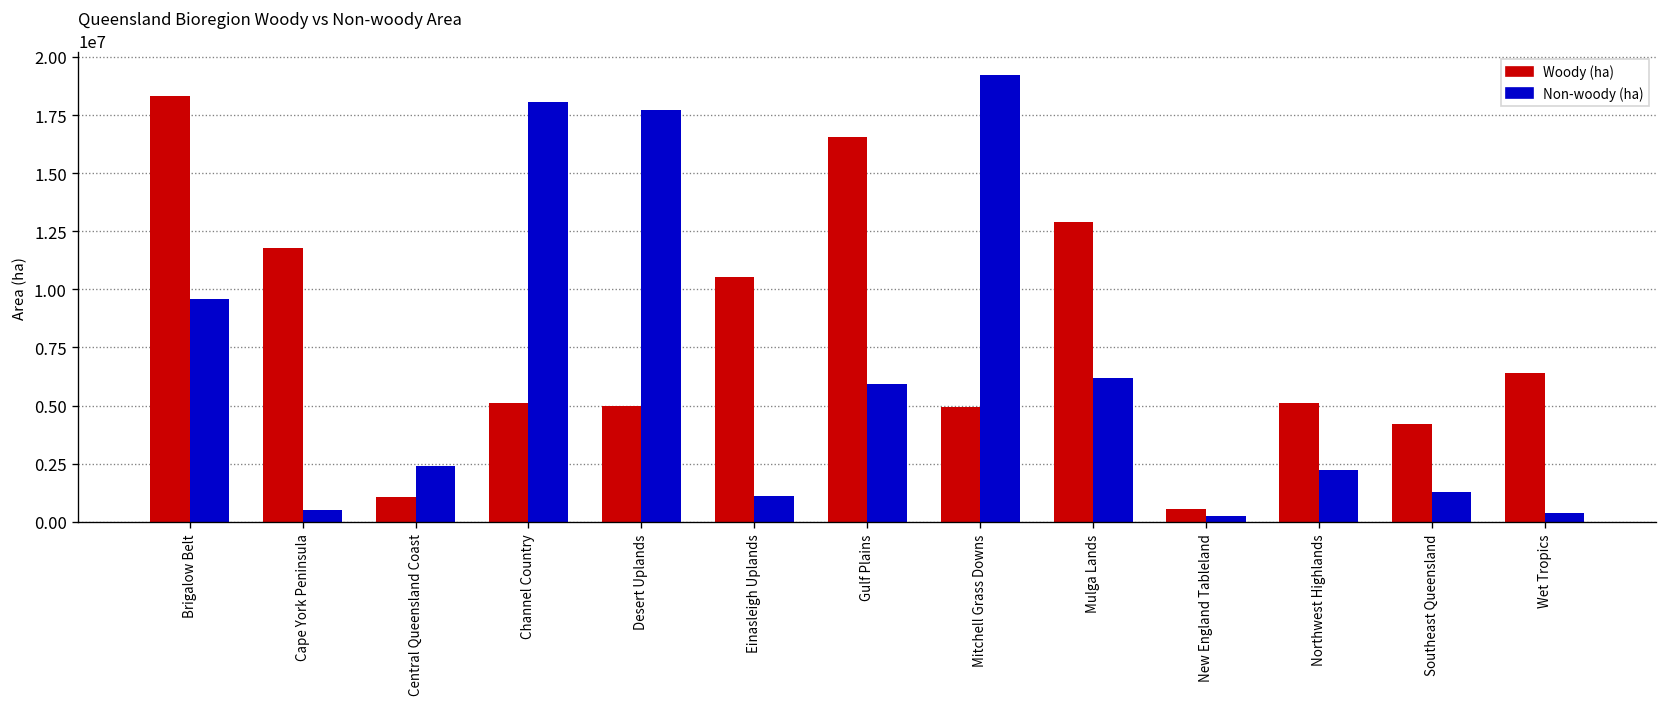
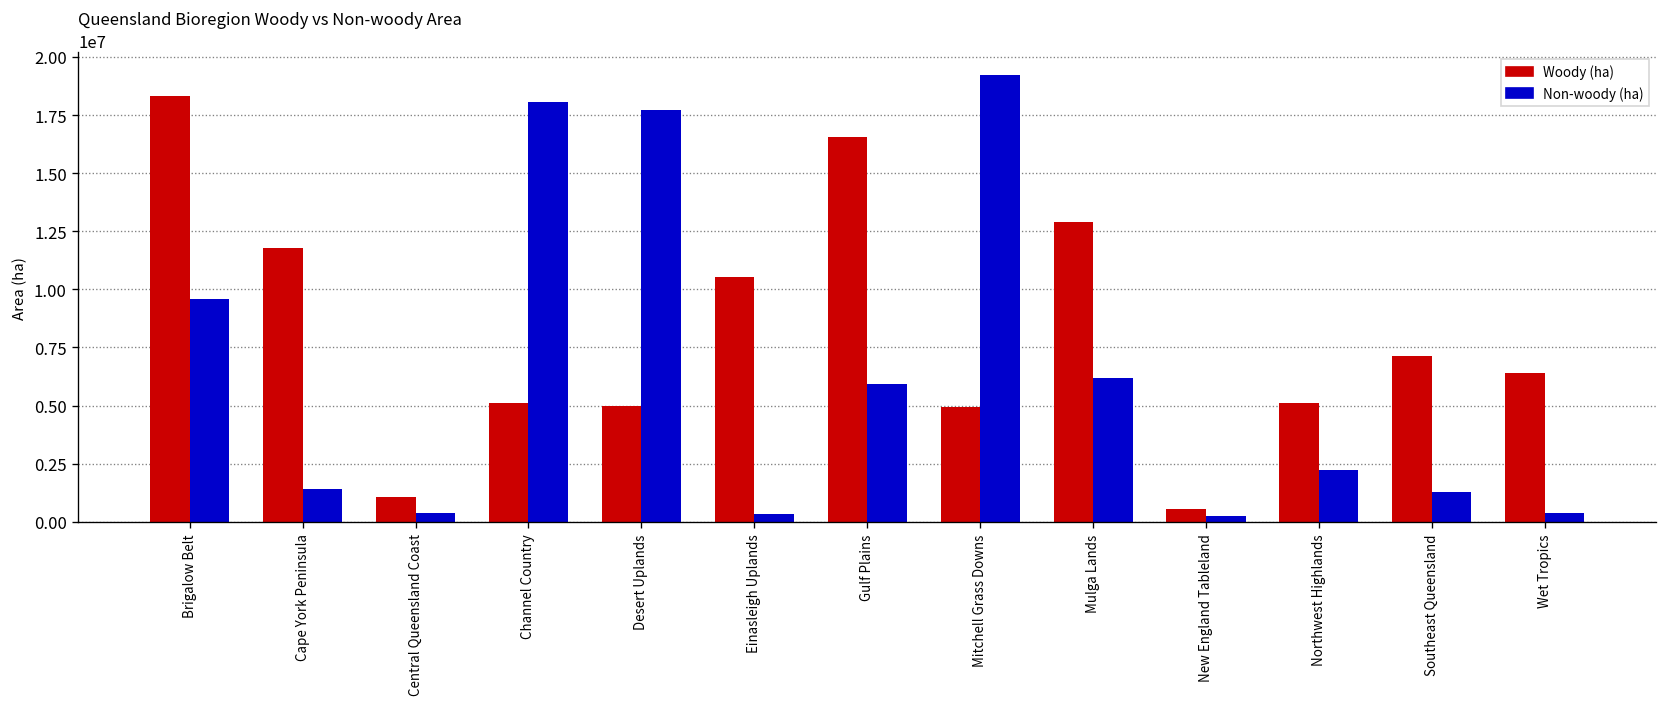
  {
    "Woody (ha)": {
      "Brigalow Belt": 18300000,
      "Cape York Peninsula": 11800000,
      "Central Queensland Coast": 1100000,
      "Channel Country": 5100000,
      "Desert Uplands": 5000000,
      "Einasleigh Uplands": 10500000,
      "Gulf Plains": 16600000,
      "Mitchell Grass Downs": 4900000,
      "Mulga Lands": 12900000,
      "New England Tableland": 500000,
      "Northwest Highlands": 5100000,
-     "Southeast Queensland": 4200000,
+     "Southeast Queensland": 7100000,
      "Wet Tropics": 6400000
    },
    "Non-woody (ha)": {
      "Brigalow Belt": 9600000,
-     "Cape York Peninsula": 500000,
-     "Central Queensland Coast": 2400000,
+     "Cape York Peninsula": 1400000,
+     "Central Queensland Coast": 400000,
      "Channel Country": 18100000,
      "Desert Uplands": 17700000,
-     "Einasleigh Uplands": 1100000,
+     "Einasleigh Uplands": 300000,
      "Gulf Plains": 5900000,
      "Mitchell Grass Downs": 19200000,
      "Mulga Lands": 6200000,
      "New England Tableland": 200000,
      "Northwest Highlands": 2200000,
      "Southeast Queensland": 1300000,
      "Wet Tropics": 400000
    }
  }
